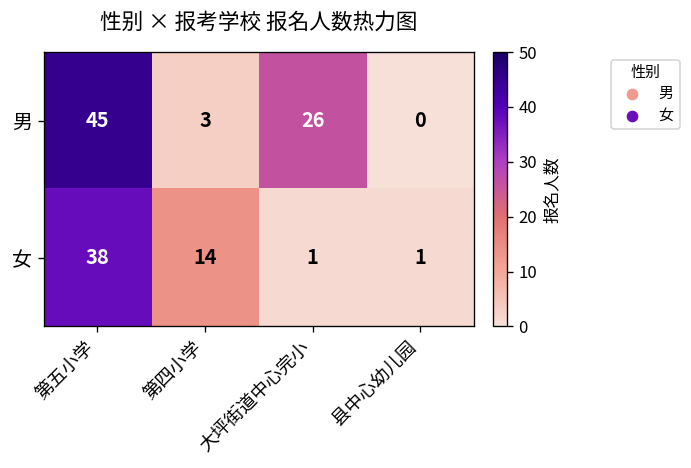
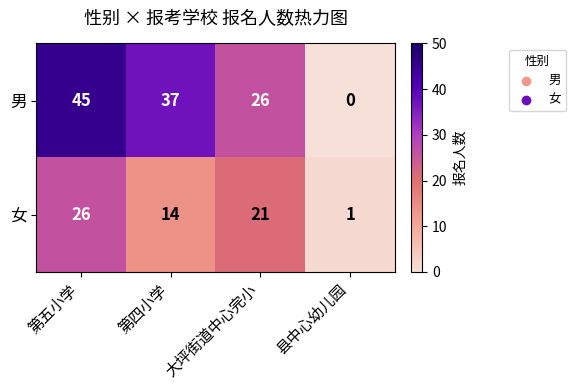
  {
    "男": {
      "第五小学": 45,
-     "第四小学": 3,
+     "第四小学": 37,
      "大坪街道中心完小": 26,
      "县中心幼儿园": 0
    },
    "女": {
-     "第五小学": 38,
+     "第五小学": 26,
      "第四小学": 14,
-     "大坪街道中心完小": 1,
+     "大坪街道中心完小": 21,
      "县中心幼儿园": 1
    }
  }
